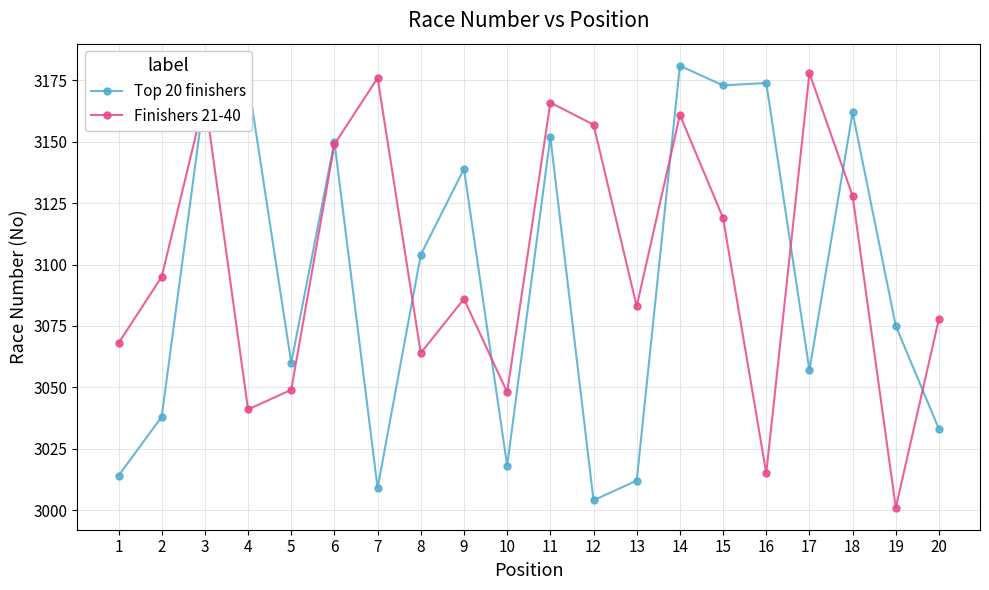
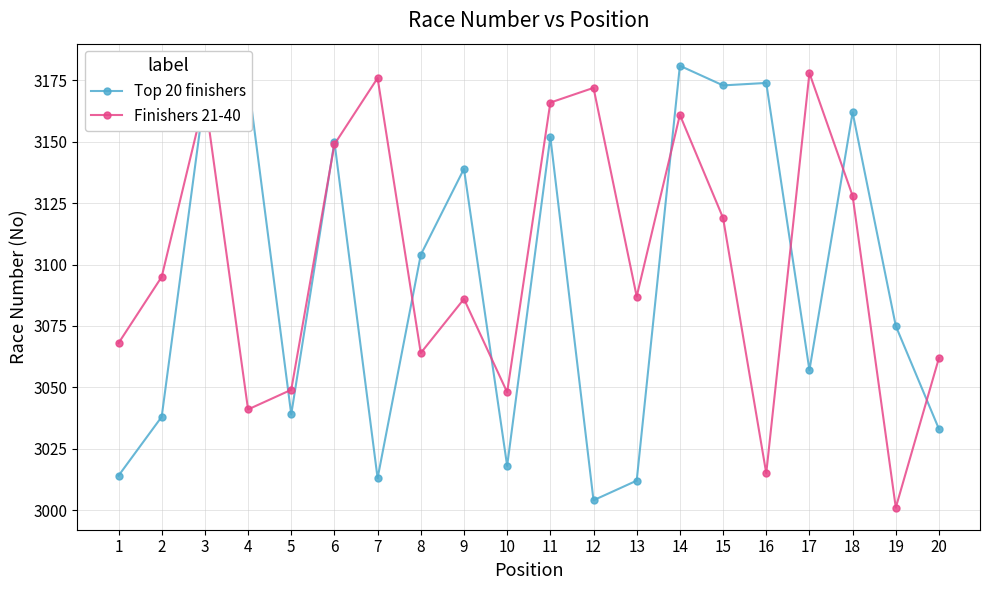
  {
    "Top 20 finishers": {
      "1": 3014,
      "2": 3038,
-     "5": 3060,
-     "7": 3009,
+     "5": 3039,
+     "7": 3013,
      "8": 3104,
      "9": 3139,
      "10": 3018,
      "11": 3152,
      "12": 3004,
      "13": 3012,
      "14": 3181,
      "15": 3173,
      "16": 3174,
      "17": 3057,
      "18": 3162,
      "19": 3075,
      "20": 3033
    },
    "Finishers 21-40": {
      "1": 3068,
      "2": 3095,
      "4": 3041,
      "5": 3049,
      "7": 3176,
      "8": 3064,
      "9": 3086,
      "10": 3048,
      "11": 3166,
-     "12": 3157,
-     "13": 3083,
+     "12": 3172,
+     "13": 3087,
      "14": 3161,
      "15": 3119,
      "16": 3015,
      "17": 3178,
      "18": 3128,
      "19": 3001,
-     "20": 3078
+     "20": 3062
    }
  }
